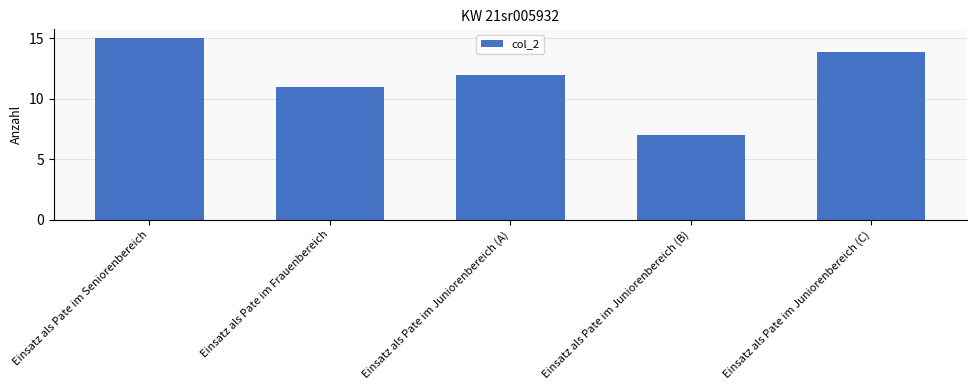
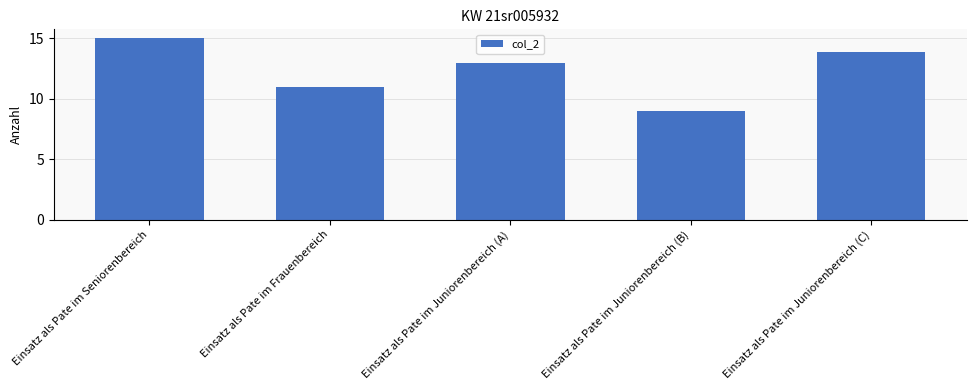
  {
    "Einsatz als Pate im Seniorenbereich": 15,
    "Einsatz als Pate im Frauenbereich": 11,
-   "Einsatz als Pate im Juniorenbereich (A)": 12,
-   "Einsatz als Pate im Juniorenbereich (B)": 7,
+   "Einsatz als Pate im Juniorenbereich (A)": 13,
+   "Einsatz als Pate im Juniorenbereich (B)": 9,
    "Einsatz als Pate im Juniorenbereich (C)": 14
  }
